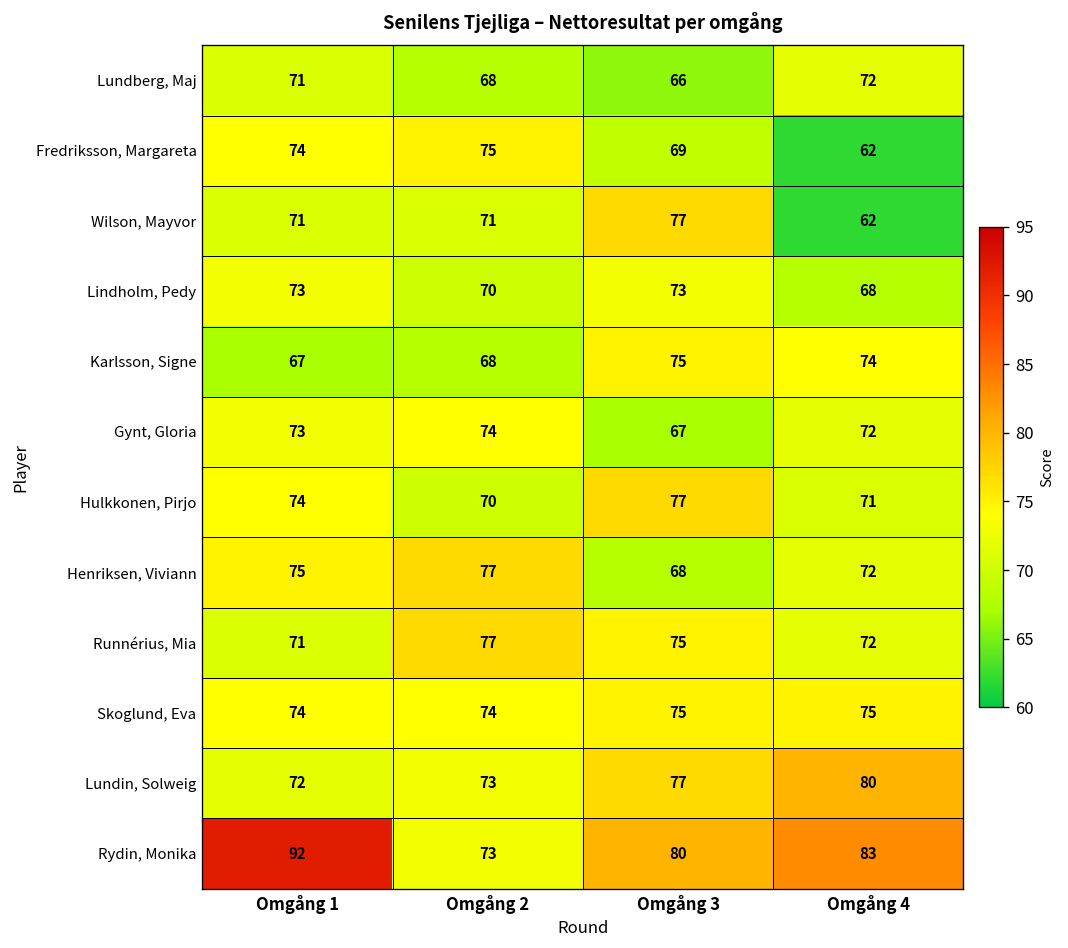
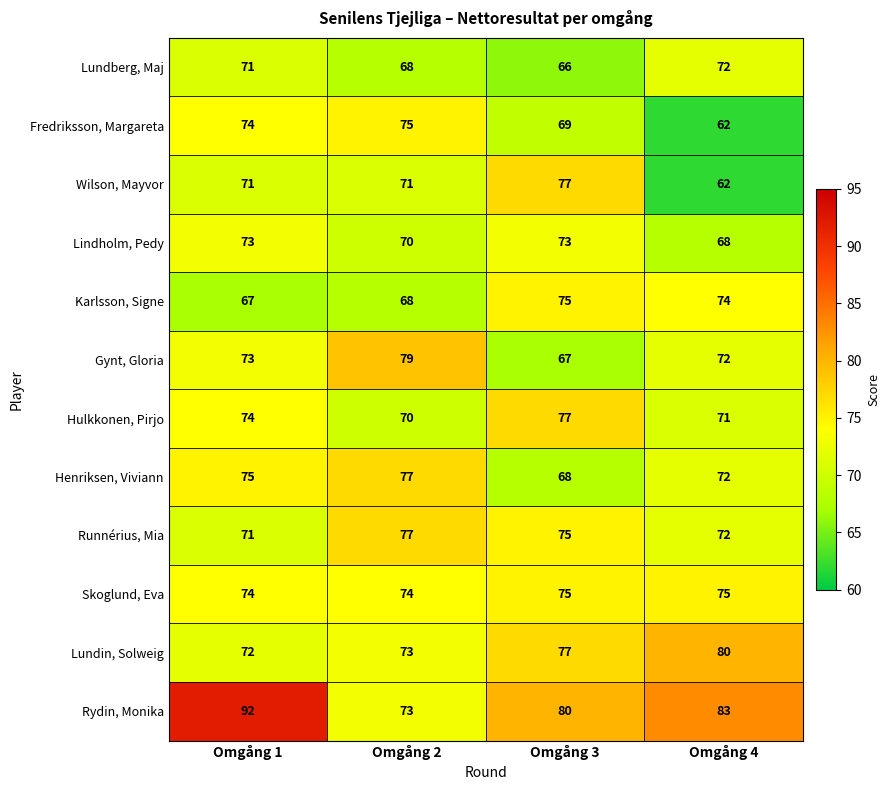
  {
    "Lundberg, Maj": {
      "Omgång 1": 71,
      "Omgång 2": 68,
      "Omgång 3": 66,
      "Omgång 4": 72
    },
    "Fredriksson, Margareta": {
      "Omgång 1": 74,
      "Omgång 2": 75,
      "Omgång 3": 69,
      "Omgång 4": 62
    },
    "Wilson, Mayvor": {
      "Omgång 1": 71,
      "Omgång 2": 71,
      "Omgång 3": 77,
      "Omgång 4": 62
    },
    "Lindholm, Pedy": {
      "Omgång 1": 73,
      "Omgång 2": 70,
      "Omgång 3": 73,
      "Omgång 4": 68
    },
    "Karlsson, Signe": {
      "Omgång 1": 67,
      "Omgång 2": 68,
      "Omgång 3": 75,
      "Omgång 4": 74
    },
    "Gynt, Gloria": {
      "Omgång 1": 73,
-     "Omgång 2": 74,
+     "Omgång 2": 79,
      "Omgång 3": 67,
      "Omgång 4": 72
    },
    "Hulkkonen, Pirjo": {
      "Omgång 1": 74,
      "Omgång 2": 70,
      "Omgång 3": 77,
      "Omgång 4": 71
    },
    "Henriksen, Viviann": {
      "Omgång 1": 75,
      "Omgång 2": 77,
      "Omgång 3": 68,
      "Omgång 4": 72
    },
    "Runnérius, Mia": {
      "Omgång 1": 71,
      "Omgång 2": 77,
      "Omgång 3": 75,
      "Omgång 4": 72
    },
    "Skoglund, Eva": {
      "Omgång 1": 74,
      "Omgång 2": 74,
      "Omgång 3": 75,
      "Omgång 4": 75
    },
    "Lundin, Solweig": {
      "Omgång 1": 72,
      "Omgång 2": 73,
      "Omgång 3": 77,
      "Omgång 4": 80
    },
    "Rydin, Monika": {
      "Omgång 1": 92,
      "Omgång 2": 73,
      "Omgång 3": 80,
      "Omgång 4": 83
    }
  }
